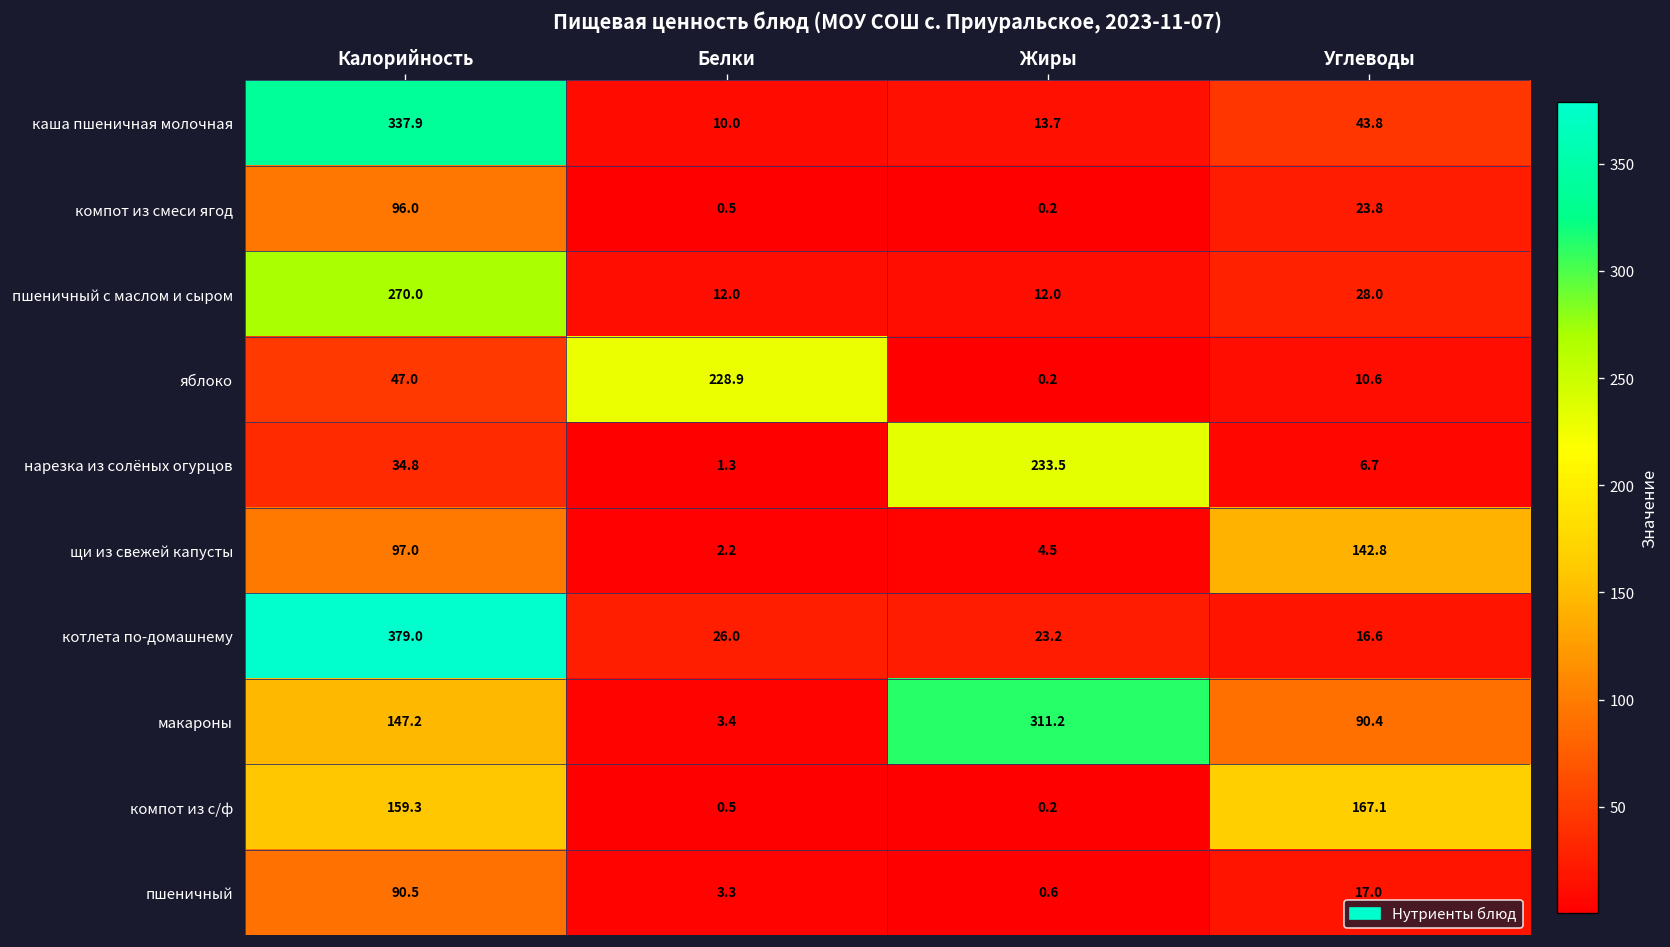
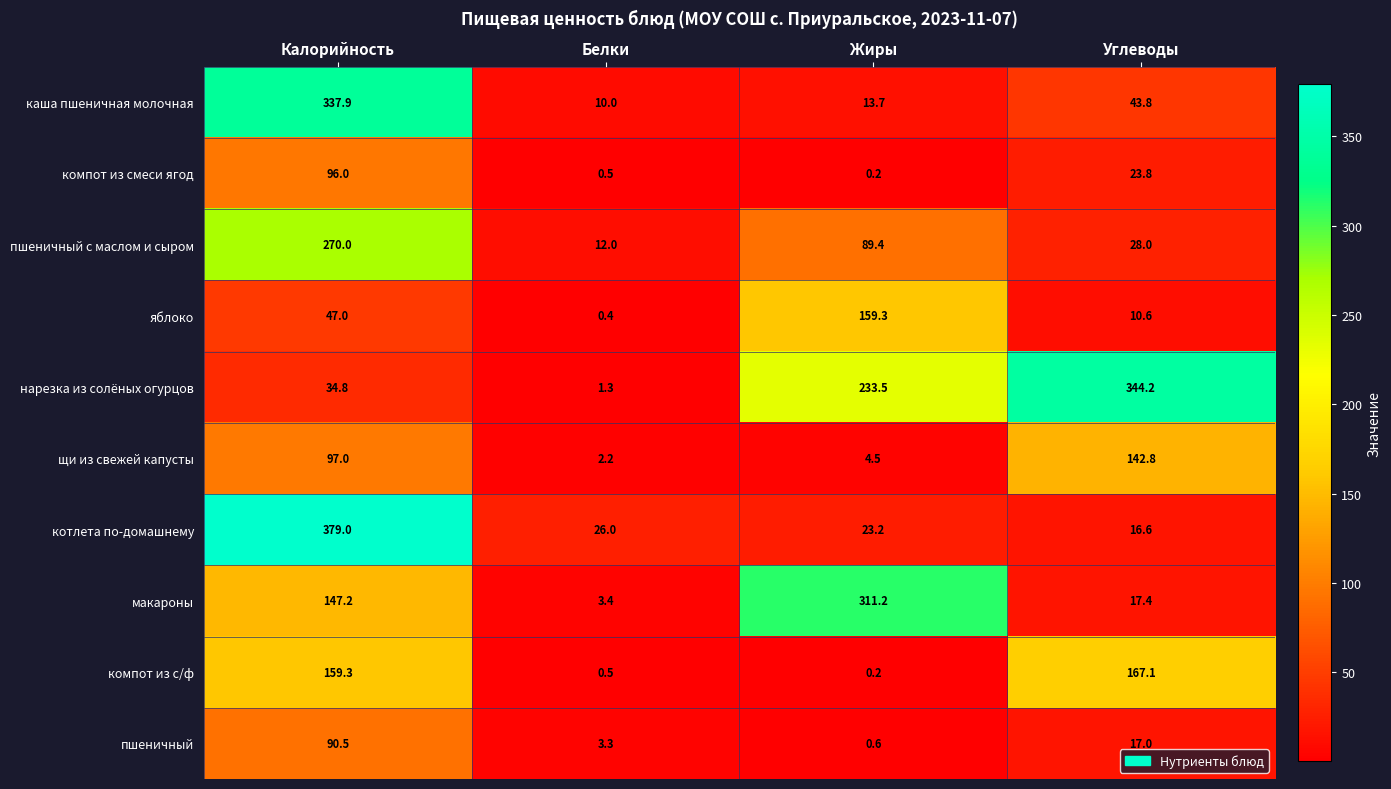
  {
    "каша пшеничная молочная": {
      "Калорийность": 337.9,
      "Белки": 10.0,
      "Жиры": 13.7,
      "Углеводы": 43.8
    },
    "компот из смеси ягод": {
      "Калорийность": 96.0,
      "Белки": 0.5,
      "Жиры": 0.2,
      "Углеводы": 23.8
    },
    "пшеничный с маслом и сыром": {
      "Калорийность": 270.0,
      "Белки": 12.0,
-     "Жиры": 12.0,
+     "Жиры": 89.4,
      "Углеводы": 28.0
    },
    "яблоко": {
      "Калорийность": 47.0,
-     "Белки": 228.9,
-     "Жиры": 0.2,
+     "Белки": 0.4,
+     "Жиры": 159.3,
      "Углеводы": 10.6
    },
    "нарезка из солёных огурцов": {
      "Калорийность": 34.8,
      "Белки": 1.3,
      "Жиры": 233.5,
-     "Углеводы": 6.7
+     "Углеводы": 344.2
    },
    "щи из свежей капусты": {
      "Калорийность": 97.0,
      "Белки": 2.2,
      "Жиры": 4.5,
      "Углеводы": 142.8
    },
    "котлета по-домашнему": {
      "Калорийность": 379.0,
      "Белки": 26.0,
      "Жиры": 23.2,
      "Углеводы": 16.6
    },
    "макароны": {
      "Калорийность": 147.2,
      "Белки": 3.4,
      "Жиры": 311.2,
-     "Углеводы": 90.4
+     "Углеводы": 17.4
    },
    "компот из с/ф": {
      "Калорийность": 159.3,
      "Белки": 0.5,
      "Жиры": 0.2,
      "Углеводы": 167.1
    },
    "пшеничный": {
      "Калорийность": 90.5,
      "Белки": 3.3,
      "Жиры": 0.6
    }
  }
